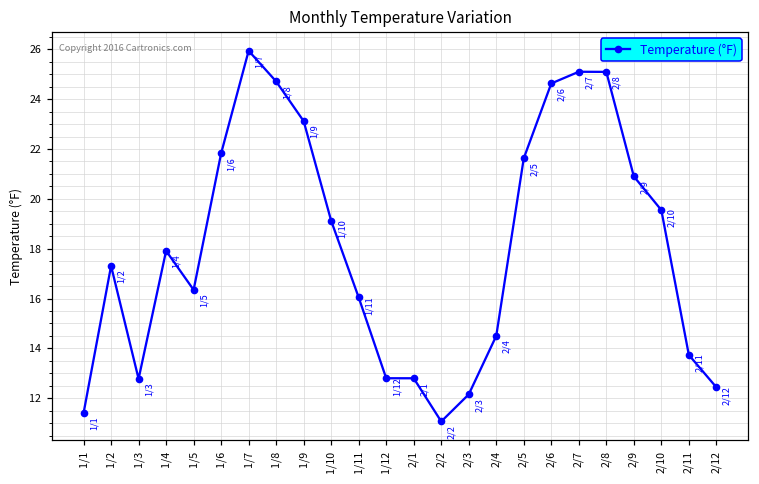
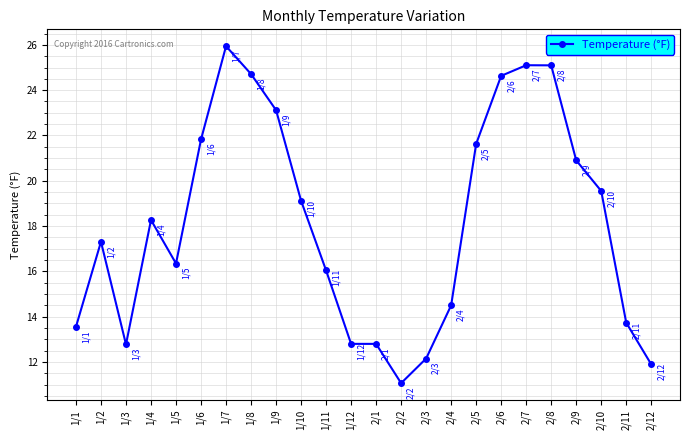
  {
-   "1/1": 11.4,
-   "1/4": 17.9,
-   "2/12": 12.4
+   "1/1": 13.6,
+   "1/4": 18.3,
+   "2/12": 11.9
  }
